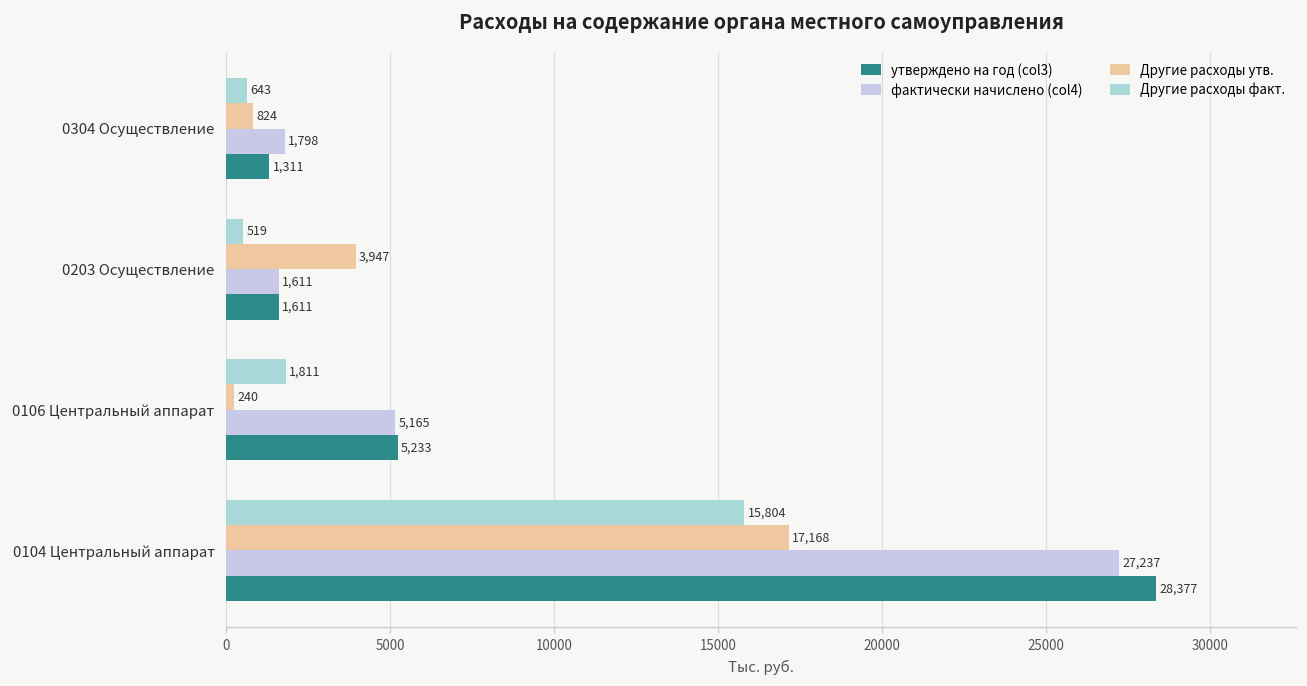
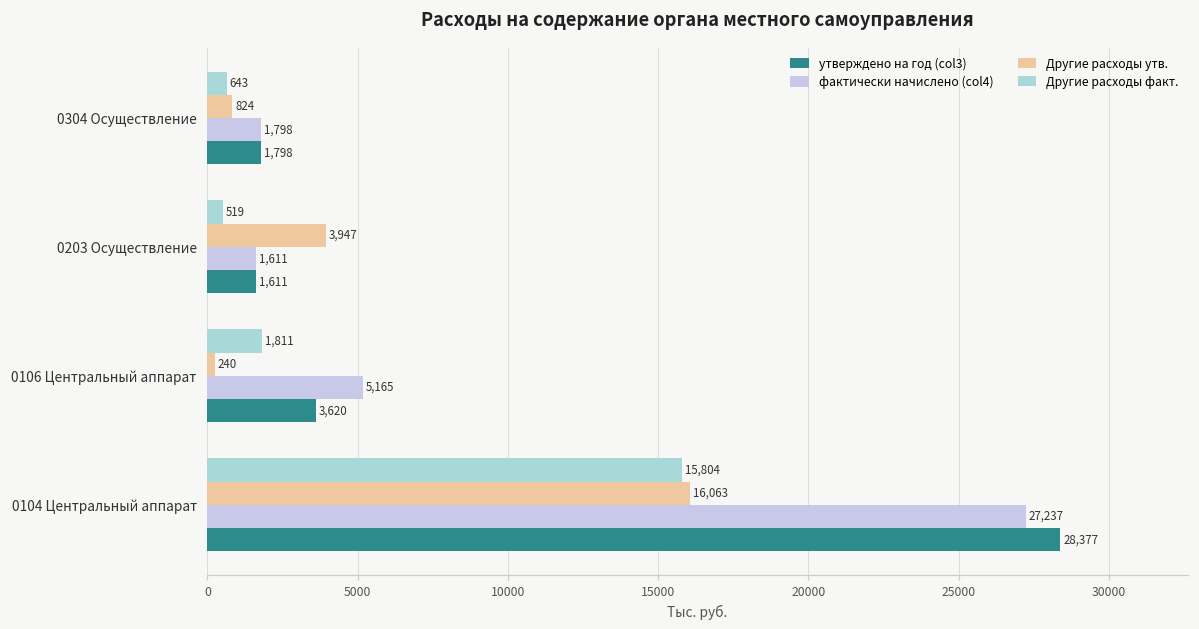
  {
    "утверждено на год (col3)": {
-     "0304 Осуществление": "1,311",
+     "0304 Осуществление": "1,798",
      "0203 Осуществление": "1,611",
-     "0106 Центральный аппарат": "5,233",
+     "0106 Центральный аппарат": "3,620",
      "0104 Центральный аппарат": "28,377"
    },
    "Другие расходы утв.": {
      "0304 Осуществление": "824",
      "0203 Осуществление": "3,947",
      "0106 Центральный аппарат": "240",
-     "0104 Центральный аппарат": "17,168"
+     "0104 Центральный аппарат": "16,063"
    }
  }
